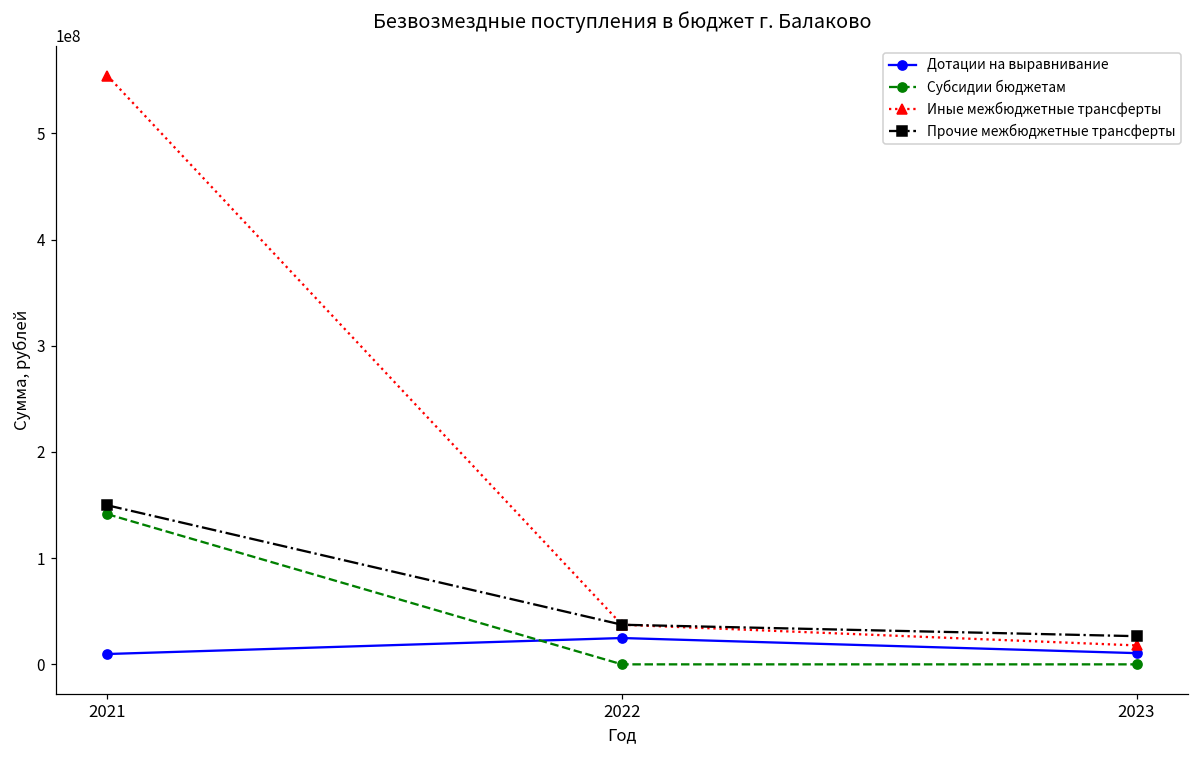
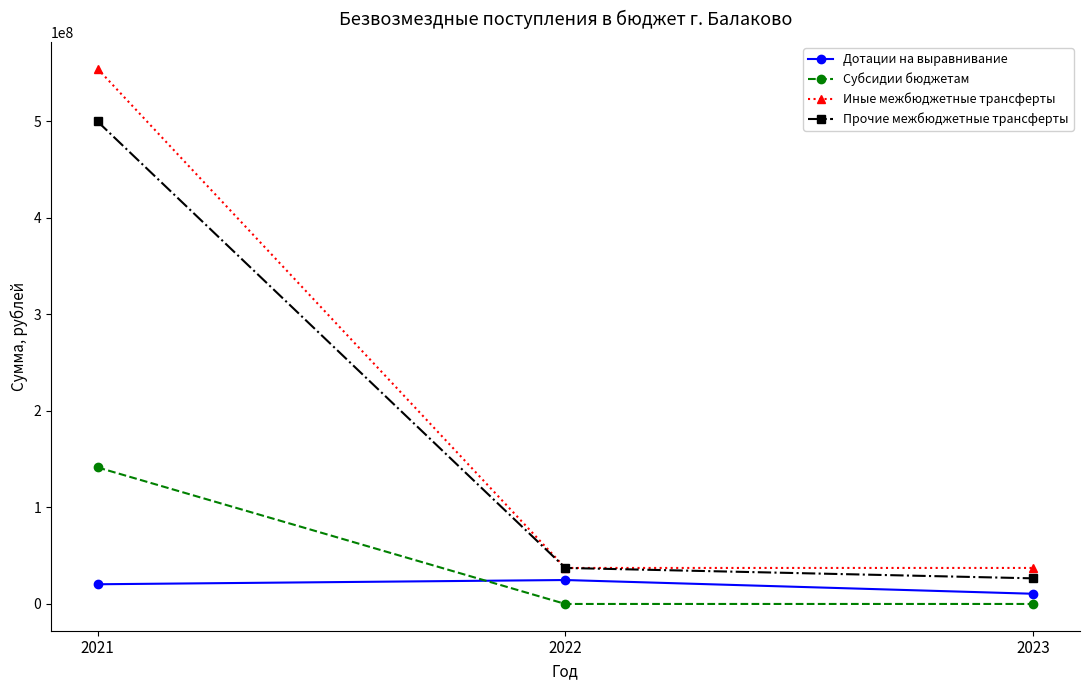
  {
    "Дотации на выравнивание": {
-     "2021": 10000000,
+     "2021": 20000000,
      "2022": 20000000,
      "2023": 10000000
    },
    "Субсидии бюджетам": {
      "2021": 140000000,
      "2022": 0,
      "2023": 0
    },
    "Иные межбюджетные трансферты": {
      "2021": 550000000,
-     "2023": 20000000
+     "2023": 40000000
    },
    "Прочие межбюджетные трансферты": {
-     "2021": 150000000,
+     "2021": 500000000,
      "2023": 30000000
    }
  }
